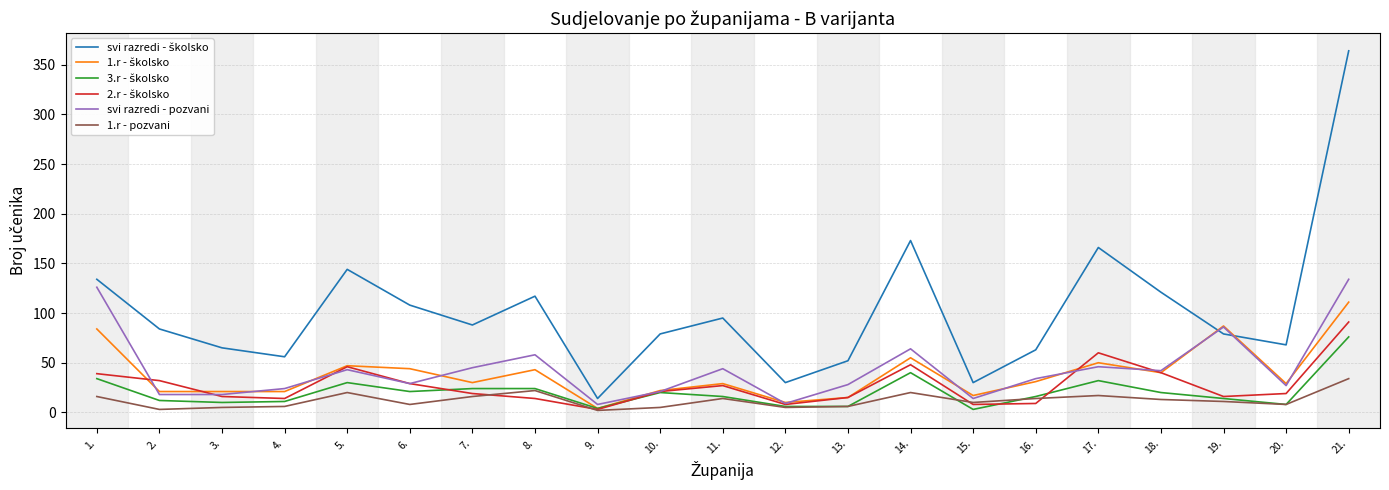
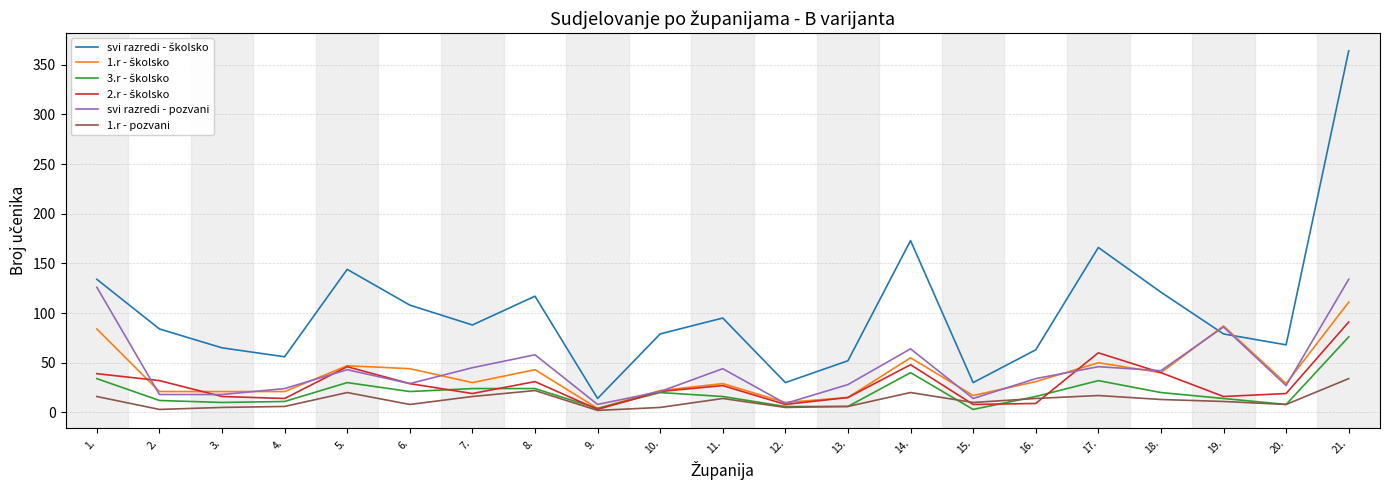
  {
    "svi razredi - školsko": {
      "1.": 130,
      "2.": 80,
      "3.": 70,
      "4.": 60,
      "5.": 140,
      "6.": 110,
      "7.": 90,
      "8.": 120,
      "9.": 10,
      "10.": 80,
      "11.": 100,
      "12.": 30,
      "13.": 50,
      "14.": 170,
      "15.": 30,
      "16.": 60,
      "17.": 170,
      "18.": 120,
      "19.": 80,
      "20.": 70,
      "21.": 360
    },
    "1.r - školsko": {
      "1.": 80,
      "2.": 20,
      "3.": 20,
      "4.": 20,
      "6.": 40,
      "7.": 30,
      "8.": 40,
      "14.": 60,
      "15.": 20,
      "16.": 30,
      "17.": 50,
      "21.": 110
    },
    "3.r - školsko": {
      "1.": 30,
      "2.": 10,
      "3.": 10,
      "4.": 10,
      "5.": 30,
      "6.": 20,
      "7.": 20,
      "14.": 40,
      "15.": 0,
      "17.": 30,
      "18.": 20,
      "21.": 80
    },
    "2.r - školsko": {
      "1.": 40,
      "2.": 30,
      "4.": 10,
      "7.": 20,
-     "8.": 10,
+     "8.": 30,
      "14.": 50,
      "16.": 10,
      "17.": 60,
      "20.": 20,
      "21.": 90
    },
    "svi razredi - pozvani": {
      "1.": 130,
      "2.": 20,
      "4.": 20,
      "5.": 40,
      "7.": 50,
      "8.": 60,
      "9.": 10,
      "11.": 40,
      "13.": 30,
      "14.": 60,
      "15.": 10,
      "16.": 30,
      "17.": 50,
      "21.": 130
    },
    "1.r - pozvani": {
      "1.": 20,
      "2.": 0,
      "3.": 10,
      "4.": 10,
      "5.": 20,
      "6.": 10,
      "7.": 20,
      "10.": 10,
      "14.": 20,
      "17.": 20,
      "18.": 10,
      "19.": 10,
      "21.": 30
    }
  }
